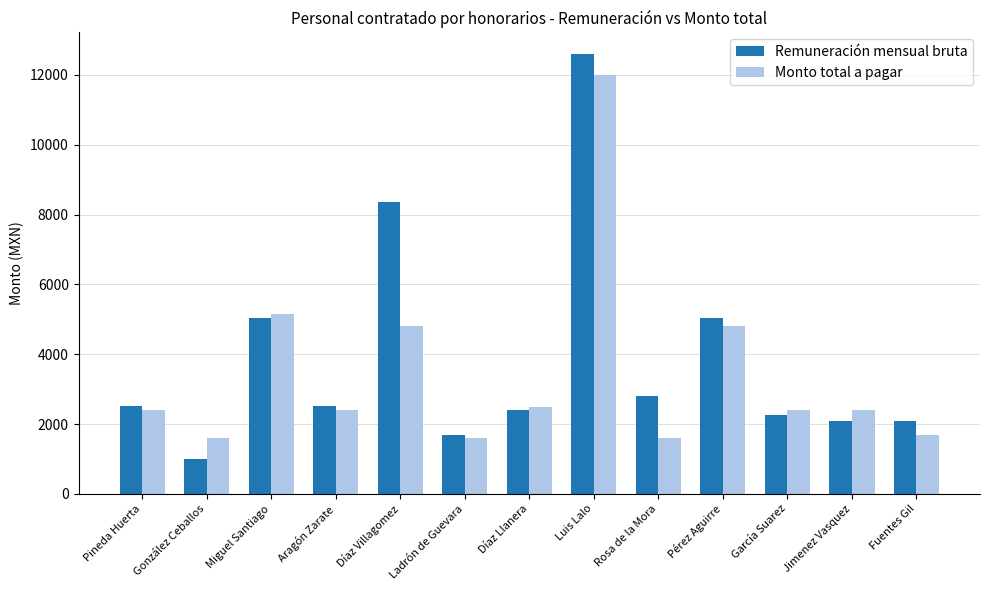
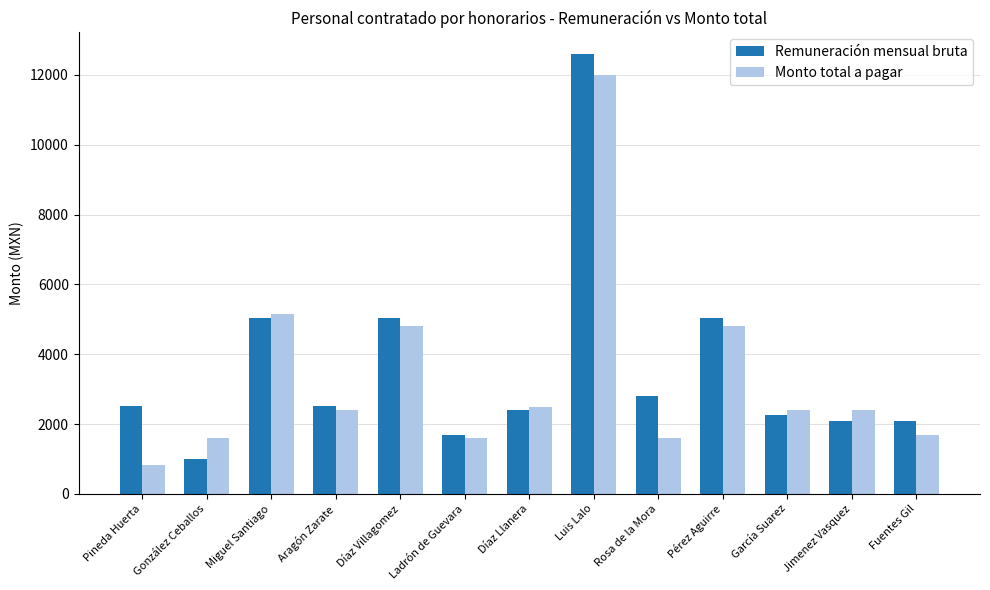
  {
    "Remuneración mensual bruta": {
      "Pineda Huerta": 2500,
      "González Ceballos": 1000,
      "Miguel Santiago": 5000,
      "Aragón Zarate": 2500,
-     "Díaz Villagomez": 8400,
+     "Díaz Villagomez": 5000,
      "Ladrón de Guevara": 1700,
      "Díaz Llanera": 2400,
      "Luis Lalo": 12600,
      "Rosa de la Mora": 2800,
      "Pérez Aguirre": 5000,
      "García Suarez": 2300,
      "Jimenez Vasquez": 2100,
      "Fuentes Gil": 2100
    },
    "Monto total a pagar": {
-     "Pineda Huerta": 2400,
+     "Pineda Huerta": 800,
      "González Ceballos": 1600,
      "Miguel Santiago": 5100,
      "Aragón Zarate": 2400,
      "Díaz Villagomez": 4800,
      "Ladrón de Guevara": 1600,
      "Díaz Llanera": 2500,
      "Luis Lalo": 12000,
      "Rosa de la Mora": 1600,
      "Pérez Aguirre": 4800,
      "García Suarez": 2400,
      "Jimenez Vasquez": 2400,
      "Fuentes Gil": 1700
    }
  }
